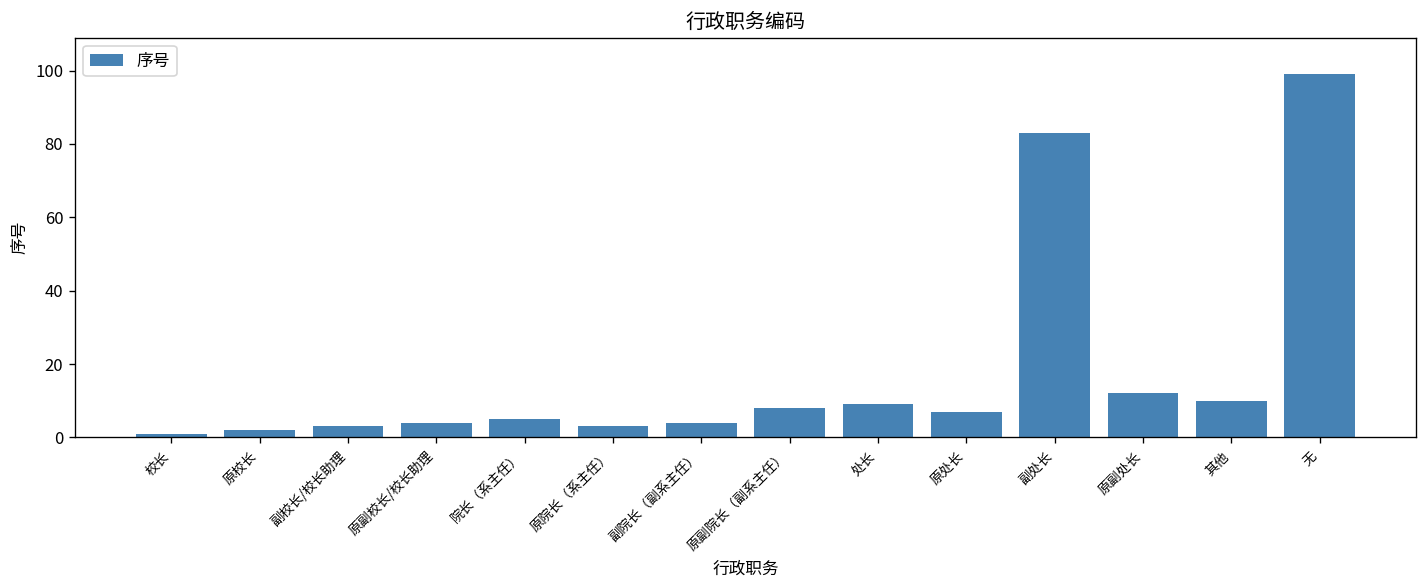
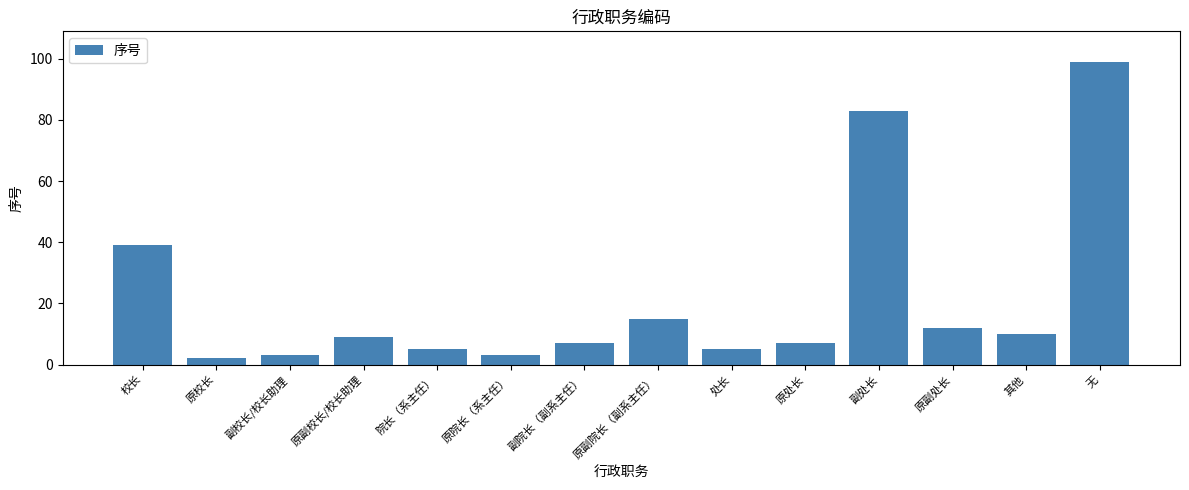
  {
-   "校长": 1,
+   "校长": 39,
    "原校长": 2,
    "副校长/校长助理": 3,
-   "原副校长/校长助理": 4,
+   "原副校长/校长助理": 9,
    "院长（系主任）": 5,
    "原院长（系主任）": 3,
-   "副院长（副系主任）": 4,
-   "原副院长（副系主任）": 8,
-   "处长": 9,
+   "副院长（副系主任）": 7,
+   "原副院长（副系主任）": 15,
+   "处长": 5,
    "原处长": 7,
    "副处长": 83,
    "原副处长": 12,
    "其他": 10,
    "无": 99
  }
